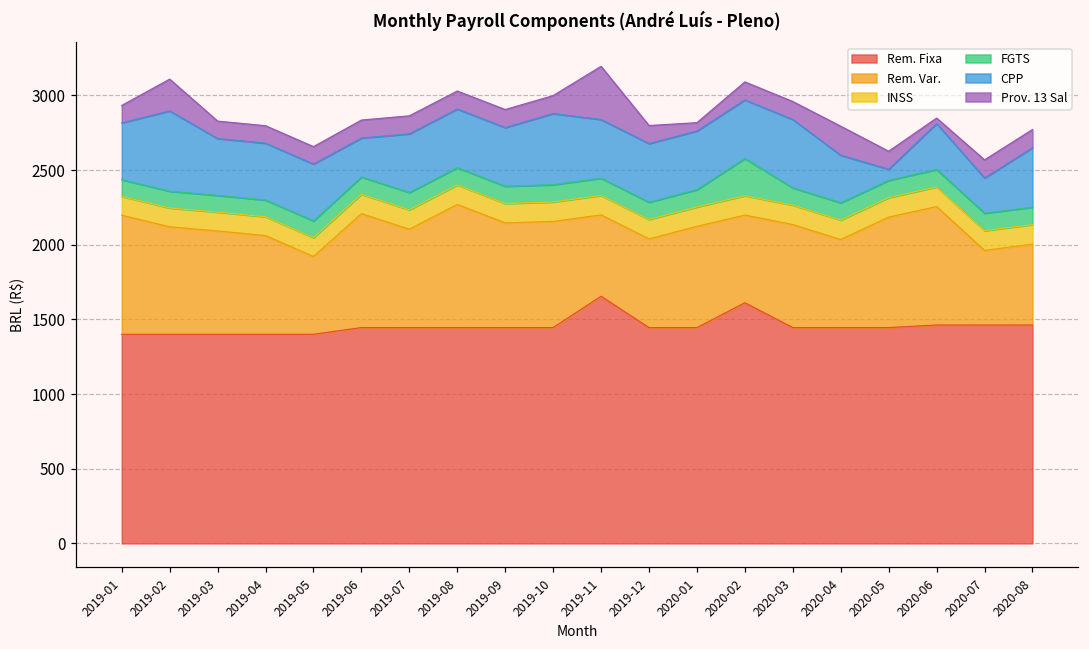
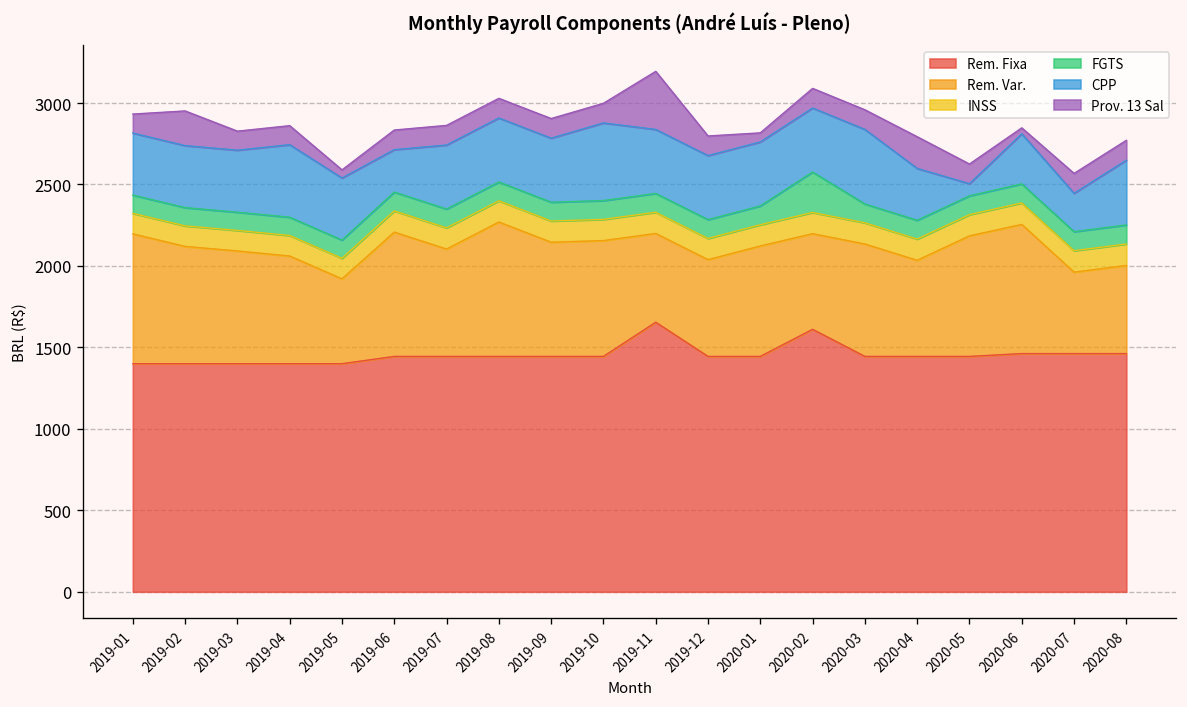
  {
    "Rem. Fixa": {
      "2019-01": 1400,
      "2019-02": 1400,
      "2019-03": 1400,
      "2019-04": 1400,
      "2019-05": 1400,
      "2019-06": 1440,
      "2019-07": 1440,
      "2019-08": 1440,
      "2019-09": 1440,
      "2019-10": 1440,
      "2019-11": 1650,
      "2019-12": 1440,
      "2020-01": 1440,
      "2020-02": 1610,
      "2020-03": 1440,
      "2020-04": 1440,
      "2020-05": 1440,
      "2020-06": 1460,
      "2020-07": 1460,
      "2020-08": 1460
    },
    "FGTS": {
      "2019-01": 110,
      "2019-02": 110,
      "2019-03": 110,
      "2019-04": 110,
      "2019-05": 110,
      "2019-06": 120,
      "2019-07": 120,
      "2019-08": 120,
      "2019-09": 120,
      "2019-10": 120,
      "2019-11": 120,
      "2019-12": 120,
      "2020-01": 120,
      "2020-02": 250,
      "2020-03": 120,
      "2020-04": 120,
      "2020-05": 120,
      "2020-06": 120,
      "2020-07": 120,
      "2020-08": 120
    },
    "CPP": {
      "2019-01": 380,
-     "2019-02": 540,
+     "2019-02": 380,
      "2019-03": 380,
-     "2019-04": 380,
+     "2019-04": 450,
      "2019-05": 380,
      "2019-06": 260,
      "2019-07": 390,
      "2019-08": 390,
      "2019-09": 390,
      "2019-10": 480,
      "2019-11": 390,
      "2019-12": 390,
      "2020-01": 390,
      "2020-02": 390,
      "2020-03": 460,
      "2020-04": 320,
      "2020-05": 70,
      "2020-06": 310,
      "2020-07": 240,
      "2020-08": 400
    },
    "Prov. 13 Sal": {
      "2019-01": 120,
      "2019-02": 210,
      "2019-03": 120,
      "2019-04": 120,
-     "2019-05": 120,
+     "2019-05": 50,
      "2019-06": 120,
      "2019-07": 120,
      "2019-08": 120,
      "2019-09": 120,
      "2019-10": 120,
      "2019-11": 360,
      "2019-12": 120,
      "2020-01": 60,
      "2020-02": 120,
      "2020-03": 120,
      "2020-04": 190,
      "2020-05": 120,
      "2020-06": 40,
      "2020-07": 120,
      "2020-08": 120
    }
  }
